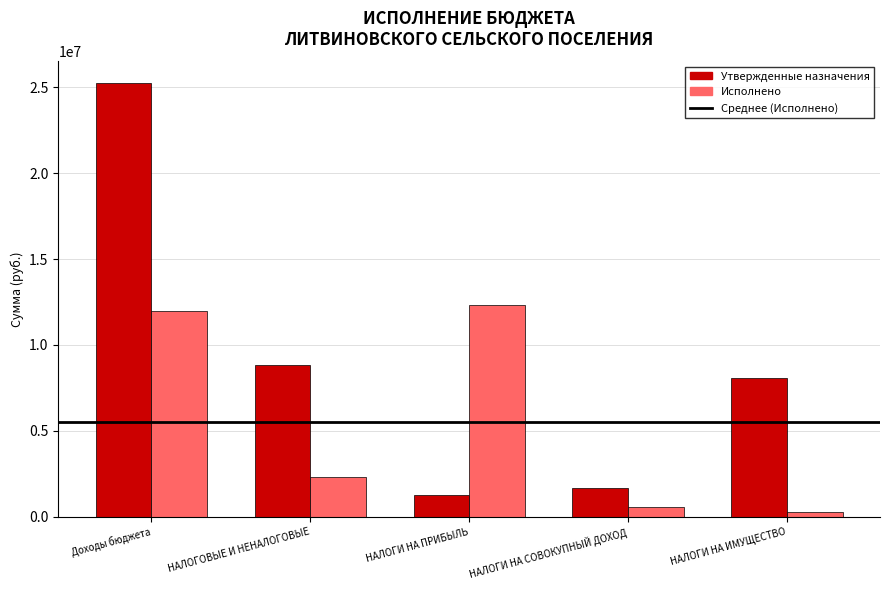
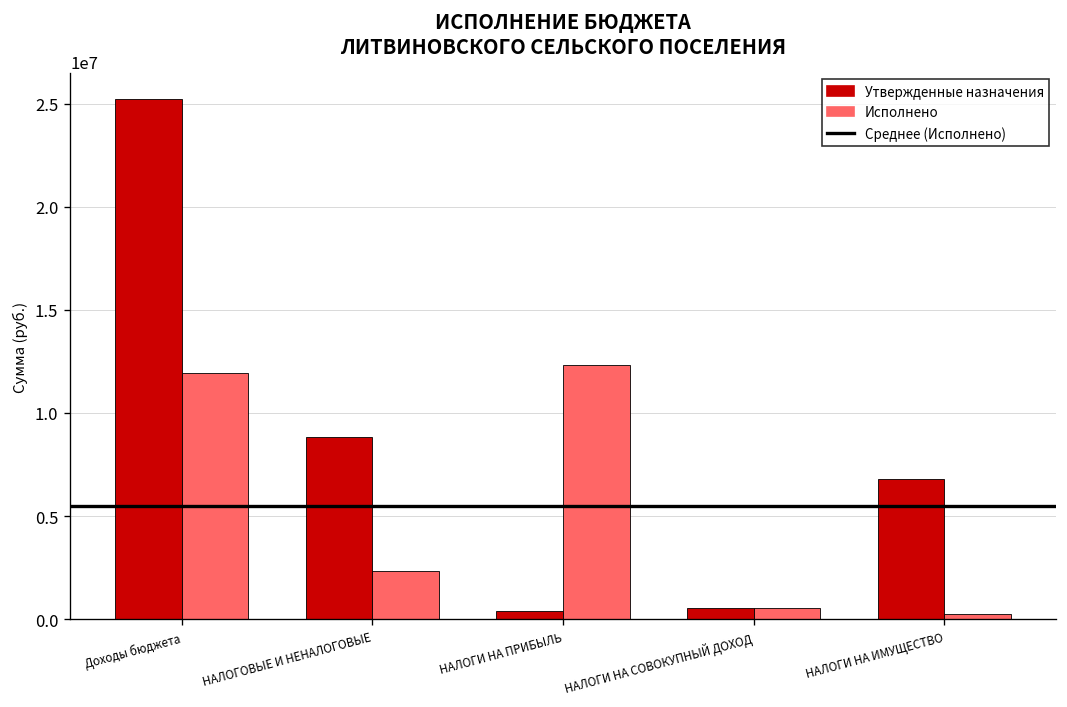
  {
    "Утвержденные назначения": {
      "Доходы бюджета": 25200000,
      "НАЛОГОВЫЕ И НЕНАЛОГОВЫЕ": 8800000,
-     "НАЛОГИ НА ПРИБЫЛЬ": 1200000,
-     "НАЛОГИ НА СОВОКУПНЫЙ ДОХОД": 1700000,
-     "НАЛОГИ НА ИМУЩЕСТВО": 8100000
+     "НАЛОГИ НА ПРИБЫЛЬ": 400000,
+     "НАЛОГИ НА СОВОКУПНЫЙ ДОХОД": 500000,
+     "НАЛОГИ НА ИМУЩЕСТВО": 6800000
    },
    "Исполнено": {
      "Доходы бюджета": 12000000,
      "НАЛОГОВЫЕ И НЕНАЛОГОВЫЕ": 2300000,
      "НАЛОГИ НА ПРИБЫЛЬ": 12300000,
      "НАЛОГИ НА СОВОКУПНЫЙ ДОХОД": 600000,
      "НАЛОГИ НА ИМУЩЕСТВО": 300000
    }
  }
